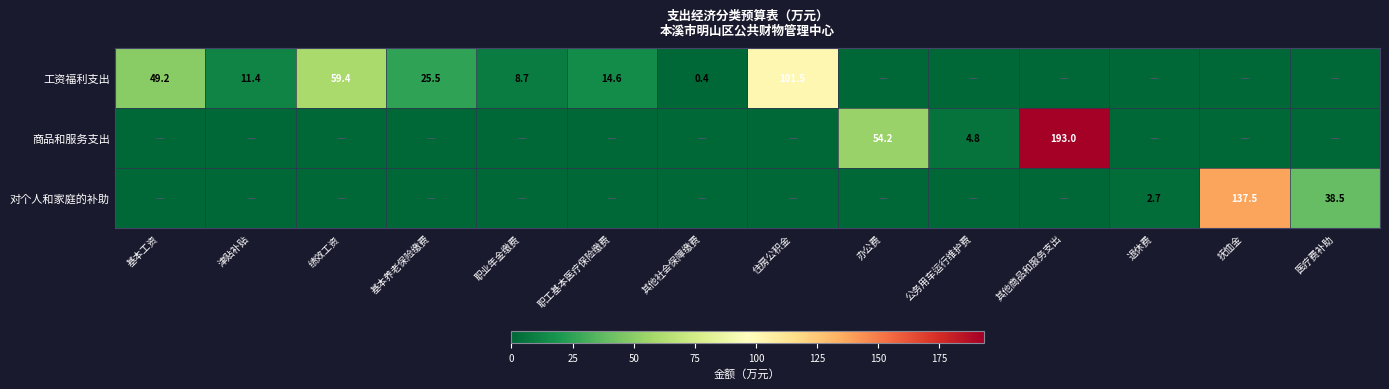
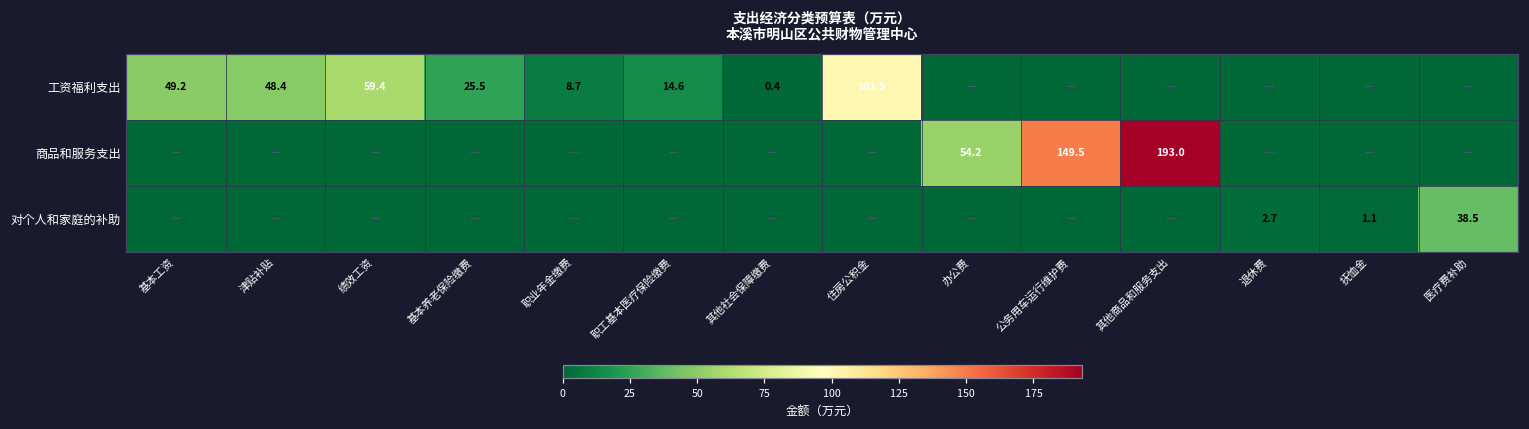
  {
    "工资福利支出": {
      "基本工资": 49.2,
-     "津贴补贴": 11.4,
+     "津贴补贴": 48.4,
      "绩效工资": 59.4,
      "基本养老保险缴费": 25.5,
      "职业年金缴费": 8.7,
      "职工基本医疗保险缴费": 14.6,
      "其他社会保障缴费": 0.4,
      "住房公积金": 101.5
    },
    "商品和服务支出": {
      "办公费": 54.2,
-     "公务用车运行维护费": 4.8,
+     "公务用车运行维护费": 149.5,
      "其他商品和服务支出": 193.0
    },
    "对个人和家庭的补助": {
      "退休费": 2.7,
-     "抚恤金": 137.5,
+     "抚恤金": 1.1,
      "医疗费补助": 38.5
    }
  }
